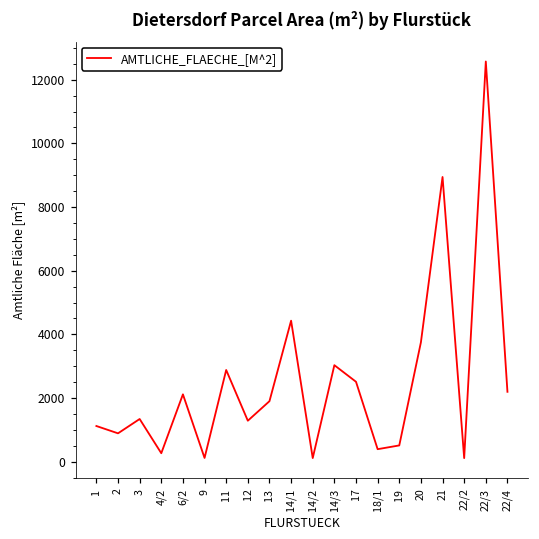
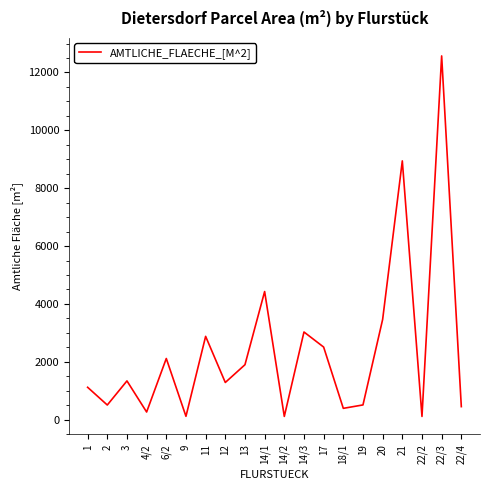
  {
    "1": 1100,
-   "2": 900,
+   "2": 500,
    "3": 1300,
    "4/2": 300,
    "6/2": 2100,
    "9": 100,
    "11": 2900,
    "12": 1300,
    "13": 1900,
    "14/1": 4400,
    "14/2": 100,
    "14/3": 3000,
    "17": 2500,
    "18/1": 400,
    "19": 500,
-   "20": 3800,
+   "20": 3500,
    "21": 8900,
    "22/2": 100,
    "22/3": 12600,
-   "22/4": 2200
+   "22/4": 500
  }
